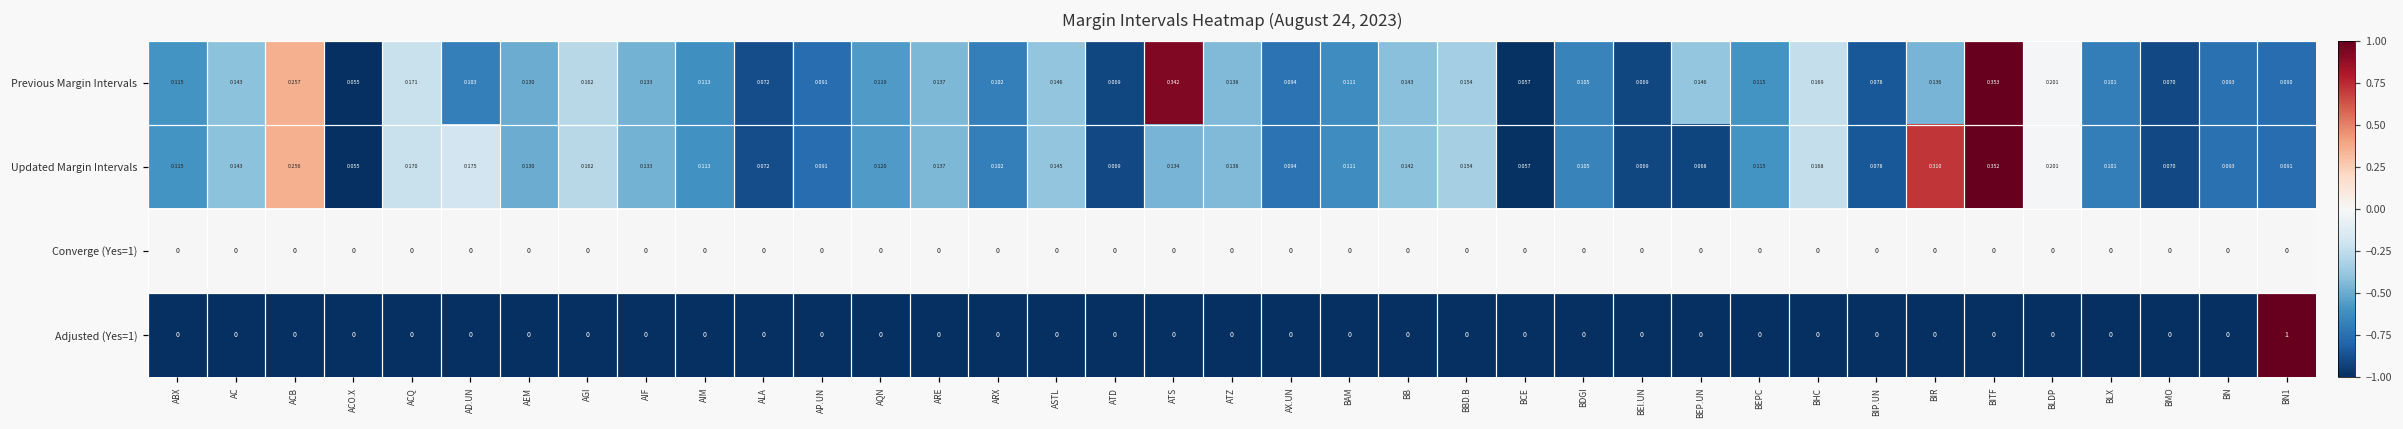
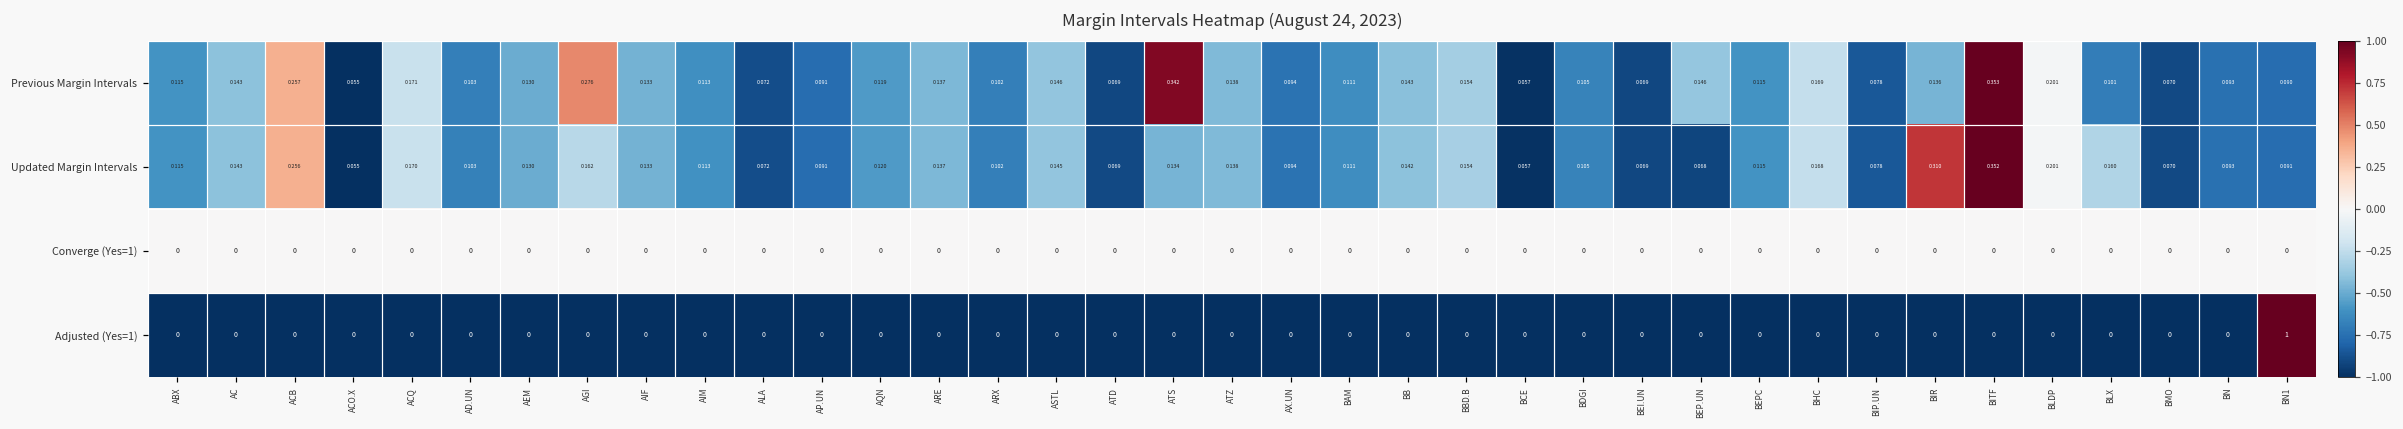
  {
    "Previous Margin Intervals": {
      "ABX": 0.115,
      "AC": 0.143,
      "ACB": 0.257,
      "ACO.X": 0.055,
      "ACQ": 0.171,
      "AD.UN": 0.103,
      "AEM": 0.130,
-     "AGI": 0.162,
+     "AGI": 0.276,
      "AIF": 0.133,
      "AIM": 0.113,
      "ALA": 0.072,
      "AP.UN": 0.091,
      "AQN": 0.119,
      "ARE": 0.137,
      "ARX": 0.102,
      "ASTL": 0.146,
      "ATD": 0.069,
      "ATS": 0.342,
      "ATZ": 0.138,
      "AX.UN": 0.094,
      "BAM": 0.111,
      "BB": 0.143,
      "BBD.B": 0.154,
      "BCE": 0.057,
      "BDGI": 0.105,
      "BEI.UN": 0.069,
      "BEP.UN": 0.146,
      "BEPC": 0.115,
      "BHC": 0.169,
      "BIP.UN": 0.078,
      "BIR": 0.136,
      "BITF": 0.353,
      "BLDP": 0.201,
      "BLX": 0.101,
      "BMO": 0.070,
      "BN": 0.093,
      "BN1": 0.090
    },
    "Updated Margin Intervals": {
      "ABX": 0.115,
      "AC": 0.143,
      "ACB": 0.256,
      "ACO.X": 0.055,
      "ACQ": 0.170,
-     "AD.UN": 0.175,
+     "AD.UN": 0.103,
      "AEM": 0.130,
      "AGI": 0.162,
      "AIF": 0.133,
      "AIM": 0.113,
      "ALA": 0.072,
      "AP.UN": 0.091,
      "AQN": 0.120,
      "ARE": 0.137,
      "ARX": 0.102,
      "ASTL": 0.145,
      "ATD": 0.069,
      "ATS": 0.134,
      "ATZ": 0.138,
      "AX.UN": 0.094,
      "BAM": 0.111,
      "BB": 0.142,
      "BBD.B": 0.154,
      "BCE": 0.057,
      "BDGI": 0.105,
      "BEI.UN": 0.069,
      "BEP.UN": 0.068,
      "BEPC": 0.115,
      "BHC": 0.168,
      "BIP.UN": 0.078,
      "BIR": 0.310,
      "BITF": 0.352,
      "BLDP": 0.201,
-     "BLX": 0.101,
+     "BLX": 0.160,
      "BMO": 0.070,
      "BN": 0.093,
      "BN1": 0.091
    },
    "Converge (Yes=1)": {
      "ABX": 0,
      "AC": 0,
      "ACB": 0,
      "ACO.X": 0,
      "ACQ": 0,
      "AD.UN": 0,
      "AEM": 0,
      "AGI": 0,
      "AIF": 0,
      "AIM": 0,
      "ALA": 0,
      "AP.UN": 0,
      "AQN": 0,
      "ARE": 0,
      "ARX": 0,
      "ASTL": 0,
      "ATD": 0,
      "ATS": 0,
      "ATZ": 0,
      "AX.UN": 0,
      "BAM": 0,
      "BB": 0,
      "BBD.B": 0,
      "BCE": 0,
      "BDGI": 0,
      "BEI.UN": 0,
      "BEP.UN": 0,
      "BEPC": 0,
      "BHC": 0,
      "BIP.UN": 0,
      "BIR": 0,
      "BITF": 0,
      "BLDP": 0,
      "BLX": 0,
      "BMO": 0,
      "BN": 0,
      "BN1": 0
    },
    "Adjusted (Yes=1)": {
      "ABX": 0,
      "AC": 0,
      "ACB": 0,
      "ACO.X": 0,
      "ACQ": 0,
      "AD.UN": 0,
      "AEM": 0,
      "AGI": 0,
      "AIF": 0,
      "AIM": 0,
      "ALA": 0,
      "AP.UN": 0,
      "AQN": 0,
      "ARE": 0,
      "ARX": 0,
      "ASTL": 0,
      "ATD": 0,
      "ATS": 0,
      "ATZ": 0,
      "AX.UN": 0,
      "BAM": 0,
      "BB": 0,
      "BBD.B": 0,
      "BCE": 0,
      "BDGI": 0,
      "BEI.UN": 0,
      "BEP.UN": 0,
      "BEPC": 0,
      "BHC": 0,
      "BIP.UN": 0,
      "BIR": 0,
      "BITF": 0,
      "BLDP": 0,
      "BLX": 0,
      "BMO": 0,
      "BN": 0,
      "BN1": 1
    }
  }
